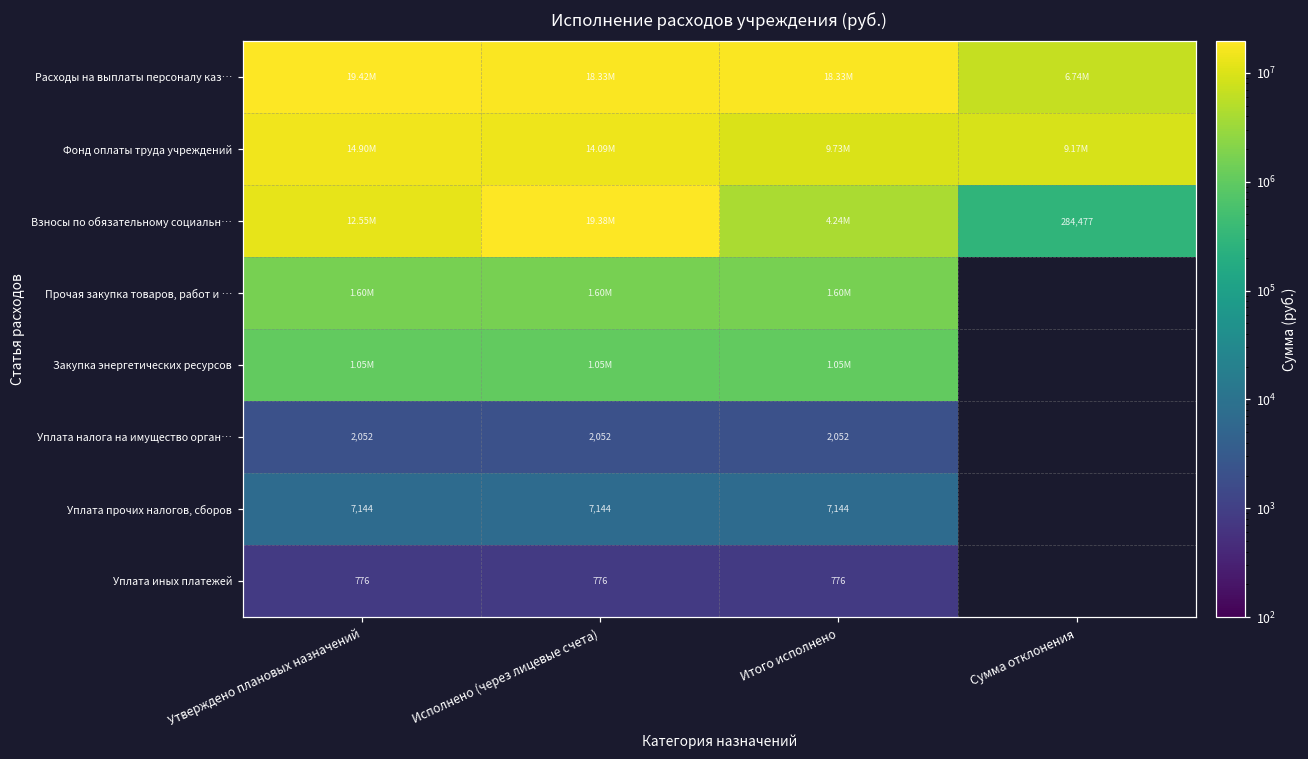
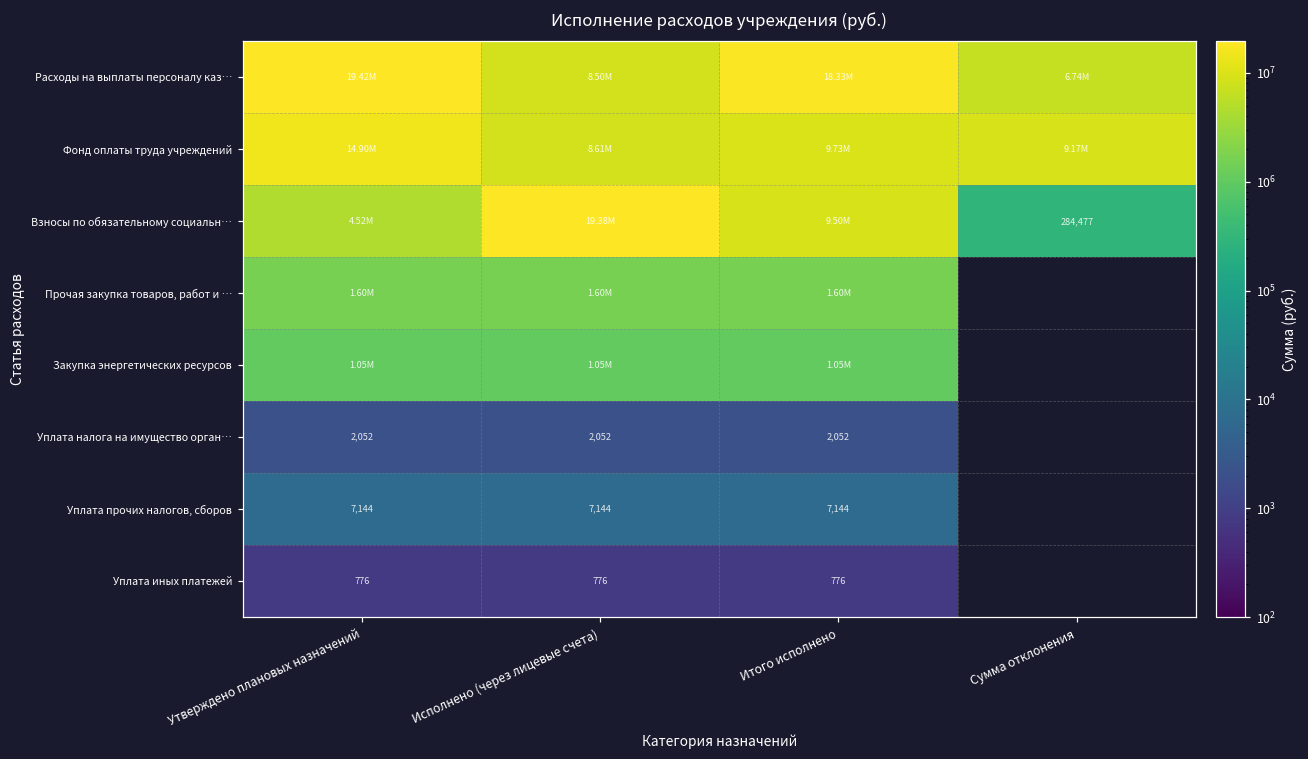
  {
    "Расходы на выплаты персоналу каз…": {
      "Утверждено плановых назначений": "19.42M",
-     "Исполнено (через лицевые счета)": "18.33M",
+     "Исполнено (через лицевые счета)": "8.50M",
      "Итого исполнено": "18.33M",
      "Сумма отклонения": "6.74M"
    },
    "Фонд оплаты труда учреждений": {
      "Утверждено плановых назначений": "14.90M",
-     "Исполнено (через лицевые счета)": "14.09M",
+     "Исполнено (через лицевые счета)": "8.61M",
      "Итого исполнено": "9.73M",
      "Сумма отклонения": "9.17M"
    },
    "Взносы по обязательному социальн…": {
-     "Утверждено плановых назначений": "12.55M",
+     "Утверждено плановых назначений": "4.52M",
      "Исполнено (через лицевые счета)": "19.38M",
-     "Итого исполнено": "4.24M",
+     "Итого исполнено": "9.50M",
      "Сумма отклонения": "284,477"
    },
    "Прочая закупка товаров, работ и …": {
      "Утверждено плановых назначений": "1.60M",
      "Исполнено (через лицевые счета)": "1.60M",
      "Итого исполнено": "1.60M"
    },
    "Закупка энергетических ресурсов": {
      "Утверждено плановых назначений": "1.05M",
      "Исполнено (через лицевые счета)": "1.05M",
      "Итого исполнено": "1.05M"
    },
    "Уплата налога на имущество орган…": {
      "Утверждено плановых назначений": "2,052",
      "Исполнено (через лицевые счета)": "2,052",
      "Итого исполнено": "2,052"
    },
    "Уплата прочих налогов, сборов": {
      "Утверждено плановых назначений": "7,144",
      "Исполнено (через лицевые счета)": "7,144",
      "Итого исполнено": "7,144"
    },
    "Уплата иных платежей": {
      "Утверждено плановых назначений": "776",
      "Исполнено (через лицевые счета)": "776",
      "Итого исполнено": "776"
    }
  }
